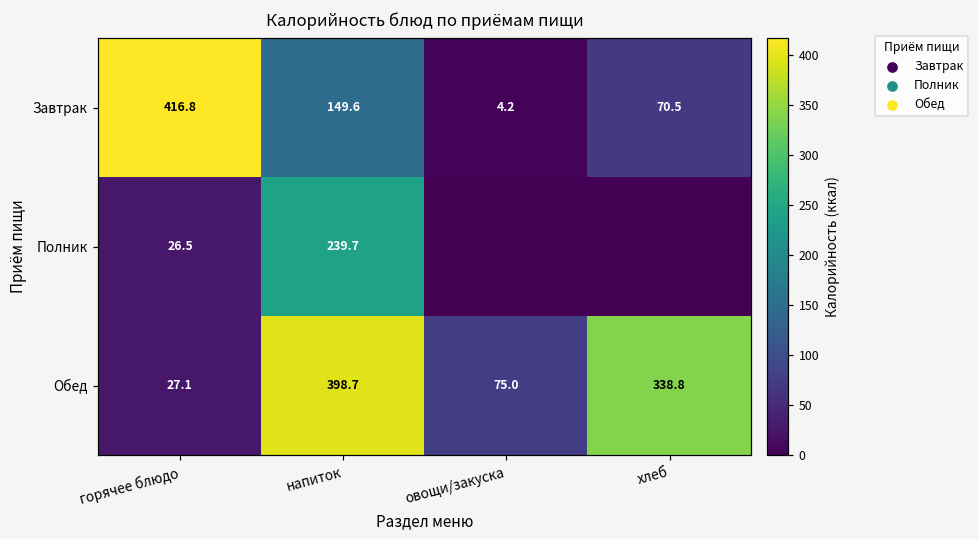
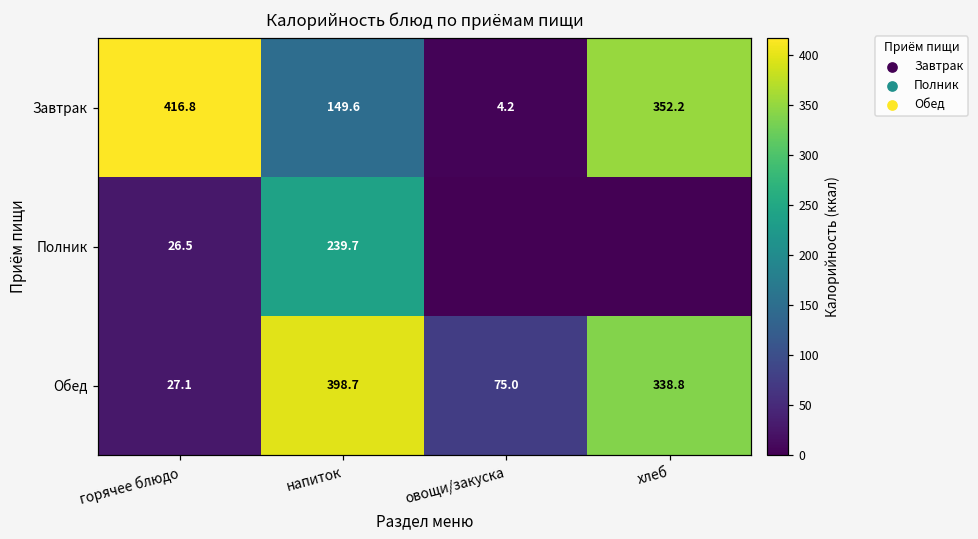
  {
    "Завтрак": {
      "горячее блюдо": 416.8,
      "напиток": 149.6,
      "овощи/закуска": 4.2,
-     "хлеб": 70.5
+     "хлеб": 352.2
    },
    "Полник": {
      "горячее блюдо": 26.5,
      "напиток": 239.7
    },
    "Обед": {
      "горячее блюдо": 27.1,
      "напиток": 398.7,
      "овощи/закуска": 75.0,
      "хлеб": 338.8
    }
  }
